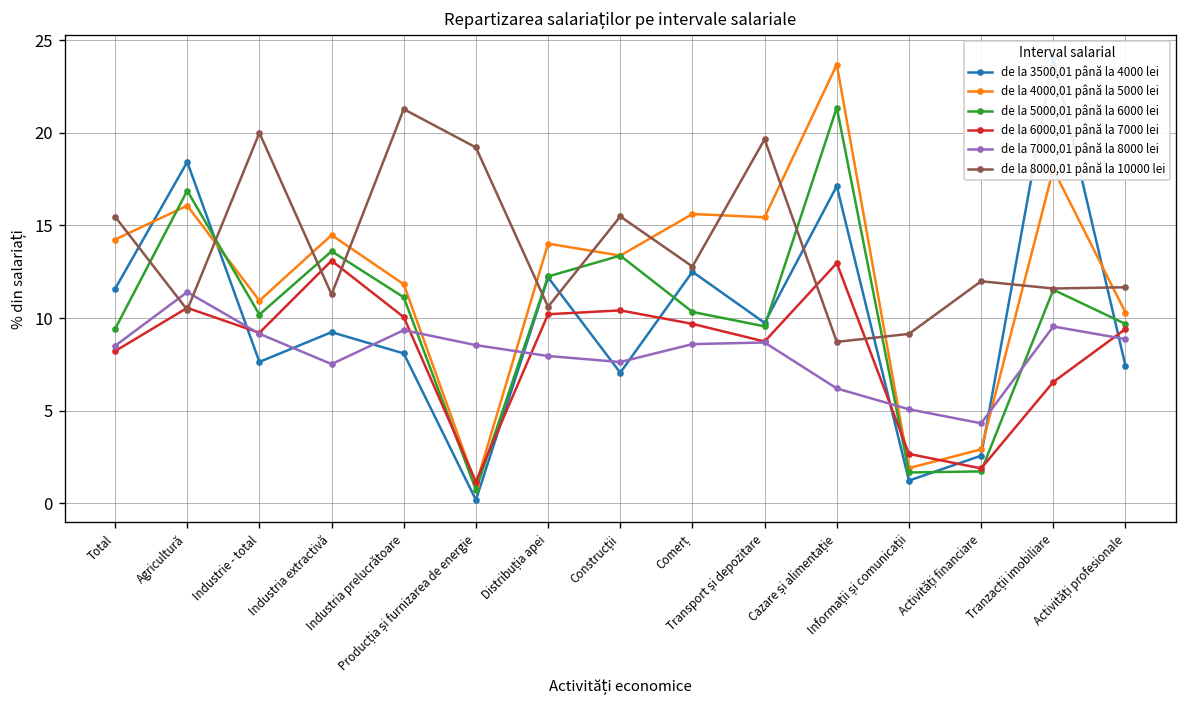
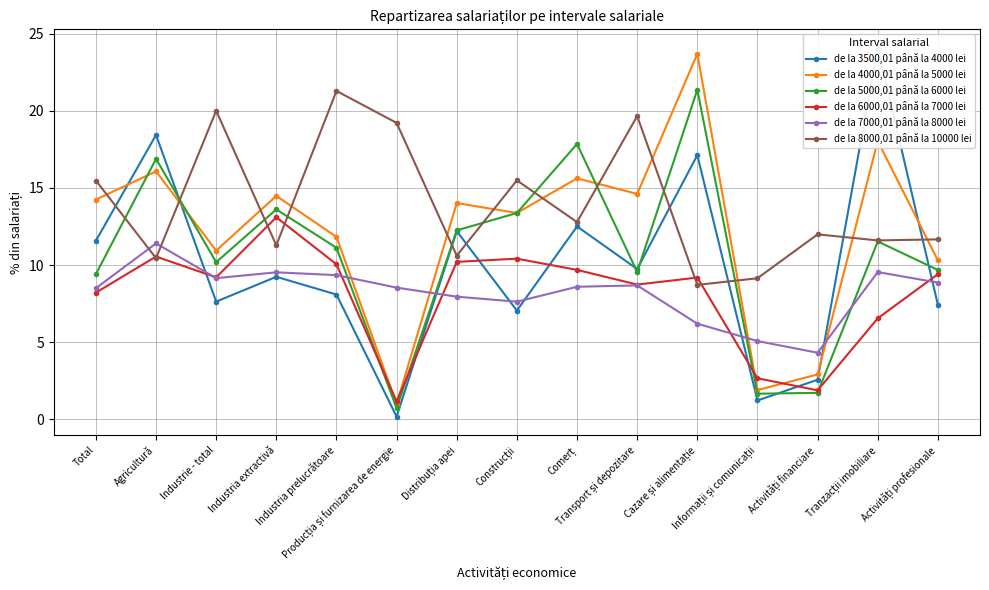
  {
    "de la 3500,01 până la 4000 lei": {
      "Total": 11.6,
      "Agricultură": 18.4,
      "Industrie - total": 7.6,
      "Industria extractivă": 9.2,
      "Industria prelucrătoare": 8.1,
      "Producția și furnizarea de energie": 0.2,
      "Construcții": 7.1,
      "Comerț": 12.5,
      "Transport și depozitare": 9.7,
      "Cazare și alimentație": 17.1,
      "Informații și comunicații": 1.2,
      "Activități financiare": 2.6,
      "Activități profesionale": 7.4
    },
    "de la 4000,01 până la 5000 lei": {
      "Total": 14.2,
      "Agricultură": 16.1,
      "Industrie - total": 10.9,
      "Industria extractivă": 14.5,
      "Industria prelucrătoare": 11.8,
      "Producția și furnizarea de energie": 1.0,
      "Distribuția apei": 14.0,
      "Comerț": 15.6,
-     "Transport și depozitare": 15.4,
+     "Transport și depozitare": 14.6,
      "Cazare și alimentație": 23.7,
      "Informații și comunicații": 1.9,
      "Activități financiare": 2.9,
      "Activități profesionale": 10.3
    },
    "de la 5000,01 până la 6000 lei": {
      "Total": 9.4,
      "Agricultură": 16.9,
      "Industrie - total": 10.2,
      "Industria extractivă": 13.6,
      "Industria prelucrătoare": 11.1,
      "Producția și furnizarea de energie": 0.7,
-     "Comerț": 10.3,
+     "Comerț": 17.9,
      "Transport și depozitare": 9.6,
      "Cazare și alimentație": 21.4,
      "Informații și comunicații": 1.7,
      "Activități profesionale": 9.7
    },
    "de la 6000,01 până la 7000 lei": {
      "Total": 8.2,
      "Industria extractivă": 13.1,
      "Industria prelucrătoare": 10.1,
      "Producția și furnizarea de energie": 1.2,
      "Distribuția apei": 10.2,
      "Construcții": 10.4,
      "Comerț": 9.7,
-     "Cazare și alimentație": 13.0,
+     "Cazare și alimentație": 9.2,
      "Informații și comunicații": 2.7,
      "Tranzacții imobiliare": 6.6,
      "Activități profesionale": 9.4
    },
    "de la 7000,01 până la 8000 lei": {
      "Total": 8.5,
      "Agricultură": 11.4,
-     "Industria extractivă": 7.5,
+     "Industria extractivă": 9.5,
      "Industria prelucrătoare": 9.4,
      "Producția și furnizarea de energie": 8.5,
      "Distribuția apei": 8.0,
      "Construcții": 7.6,
      "Comerț": 8.6,
      "Cazare și alimentație": 6.2,
      "Informații și comunicații": 5.1,
      "Activități financiare": 4.3,
      "Tranzacții imobiliare": 9.5,
      "Activități profesionale": 8.9
    },
    "de la 8000,01 până la 10000 lei": {
      "Total": 15.5,
      "Industrie - total": 20.0,
      "Industria extractivă": 11.3,
      "Industria prelucrătoare": 21.3,
      "Producția și furnizarea de energie": 19.2,
      "Distribuția apei": 10.6,
      "Construcții": 15.5,
      "Comerț": 12.8,
      "Transport și depozitare": 19.7,
      "Cazare și alimentație": 8.7,
      "Informații și comunicații": 9.1,
      "Activități financiare": 12.0,
      "Activități profesionale": 11.7
    }
  }
